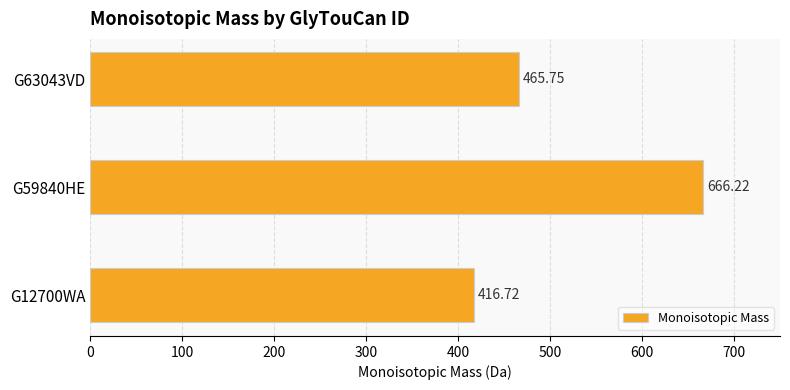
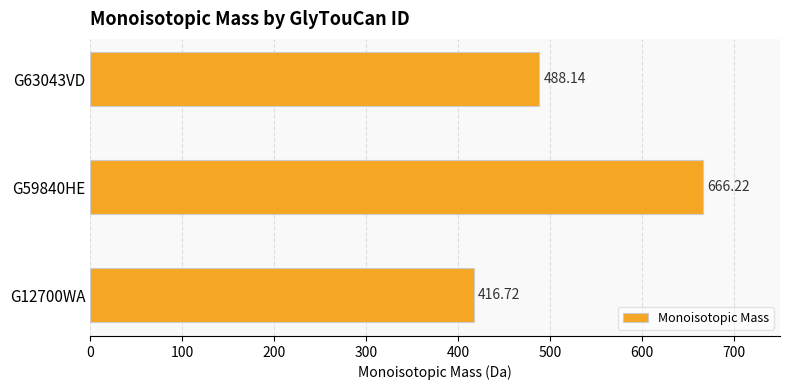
  {
-   "G63043VD": 465.75,
+   "G63043VD": 488.14,
    "G59840HE": 666.22,
    "G12700WA": 416.72
  }
